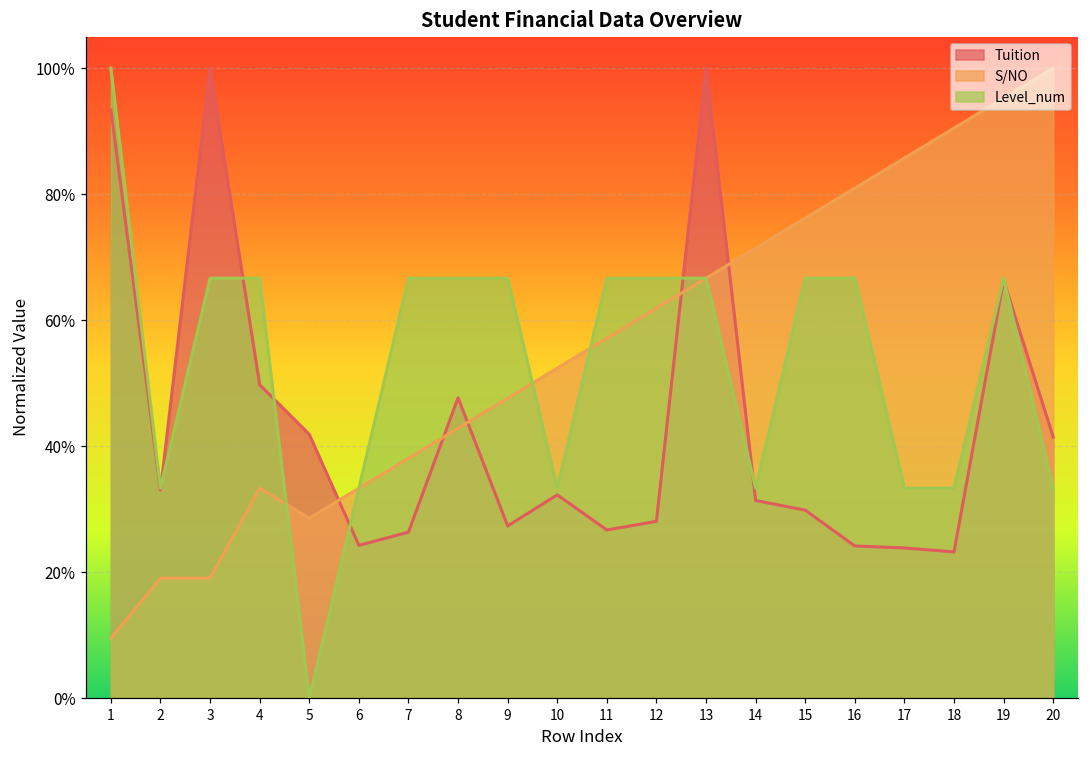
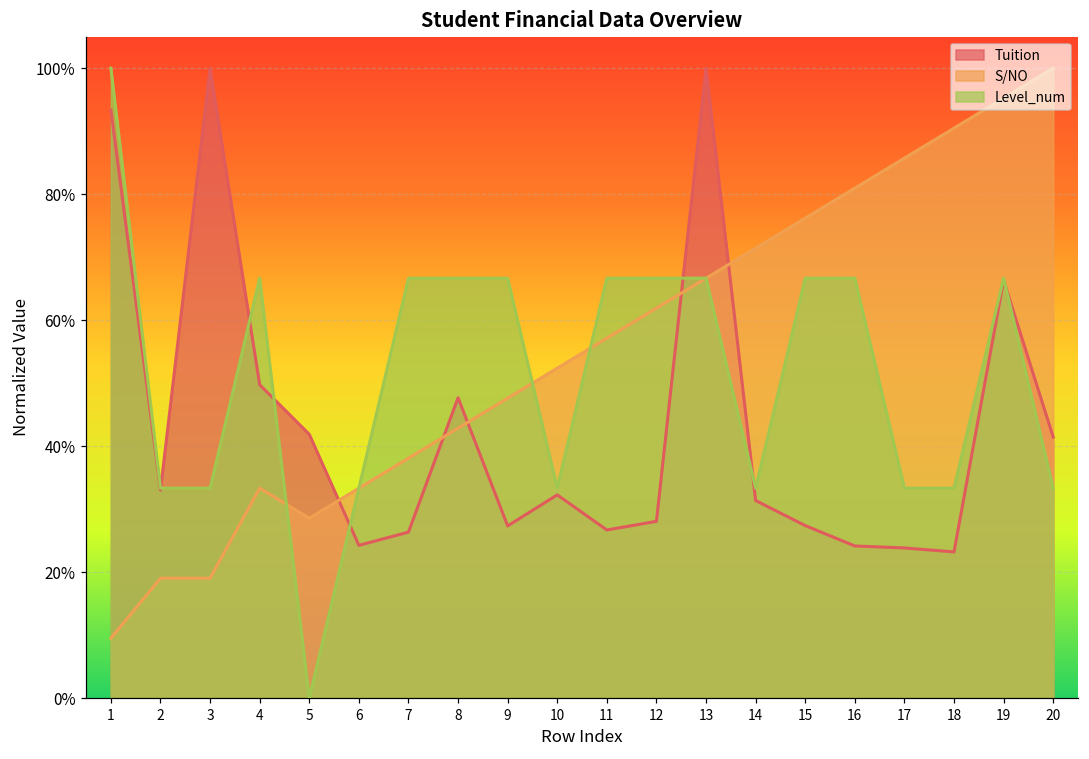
  {
    "Tuition": {
      "1": "93%",
      "3": "100%",
      "4": "50%",
      "5": "42%",
      "6": "24%",
      "7": "26%",
      "8": "48%",
      "9": "27%",
      "10": "32%",
      "11": "27%",
      "12": "28%",
      "13": "100%",
      "14": "31%",
-     "15": "30%",
+     "15": "27%",
      "16": "24%",
      "17": "24%",
      "18": "23%",
      "20": "41%"
    },
    "S/NO": {
      "1": "10%",
      "2": "19%",
      "3": "19%",
      "4": "33%",
      "5": "29%",
      "7": "38%",
      "8": "43%",
      "9": "48%",
      "10": "52%",
      "11": "57%",
      "12": "62%",
      "14": "71%",
      "15": "76%",
      "16": "81%",
      "17": "86%",
      "18": "90%"
    },
    "Level_num": {
      "1": "100%",
-     "3": "67%",
+     "3": "33%",
      "4": "67%",
      "5": "0%",
      "7": "67%",
      "8": "67%",
      "9": "67%",
      "10": "33%",
      "11": "67%",
      "12": "67%",
      "14": "33%",
      "15": "67%",
      "16": "67%",
      "17": "33%",
      "18": "33%",
      "20": "33%"
    }
  }
